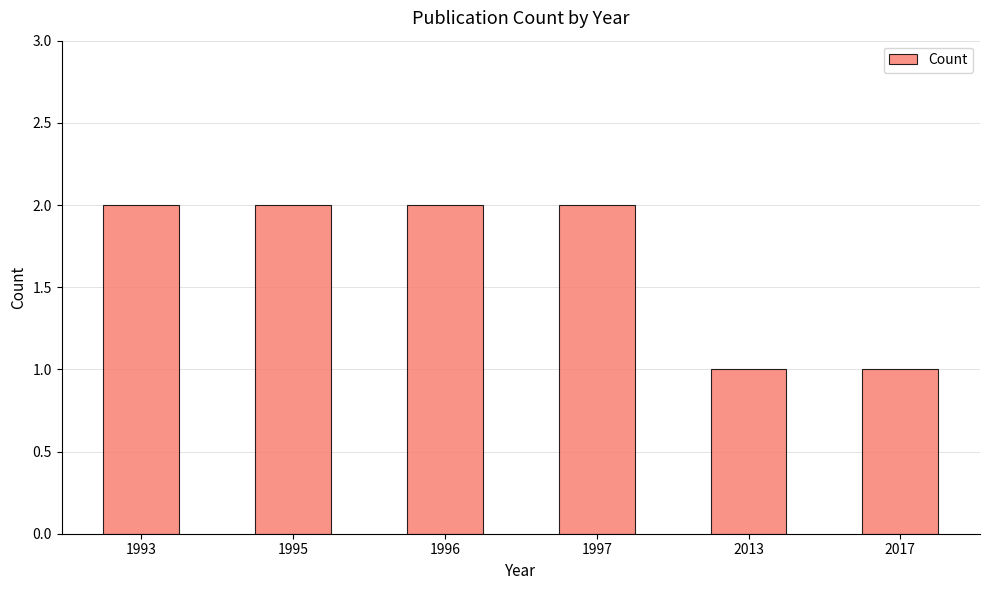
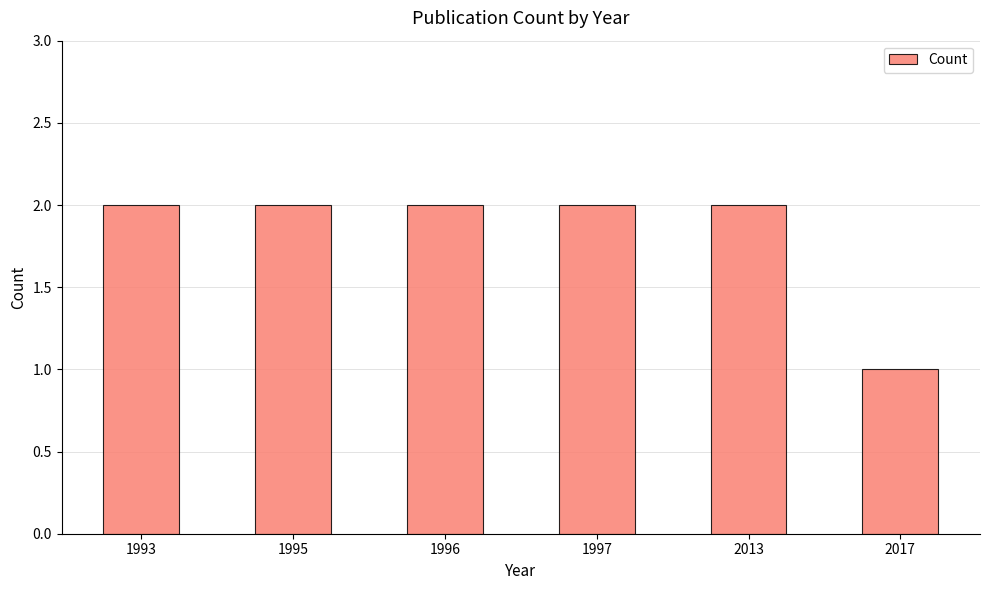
  {
    "1993": 2,
    "1995": 2,
    "1996": 2,
    "1997": 2,
-   "2013": 1,
+   "2013": 2,
    "2017": 1
  }
